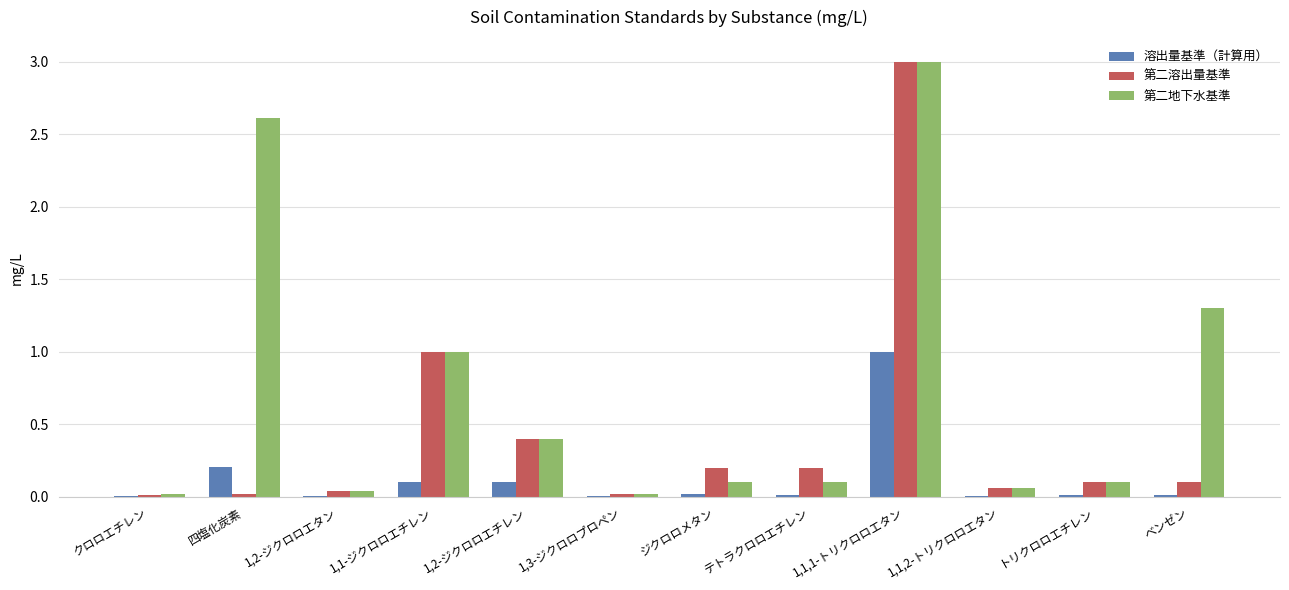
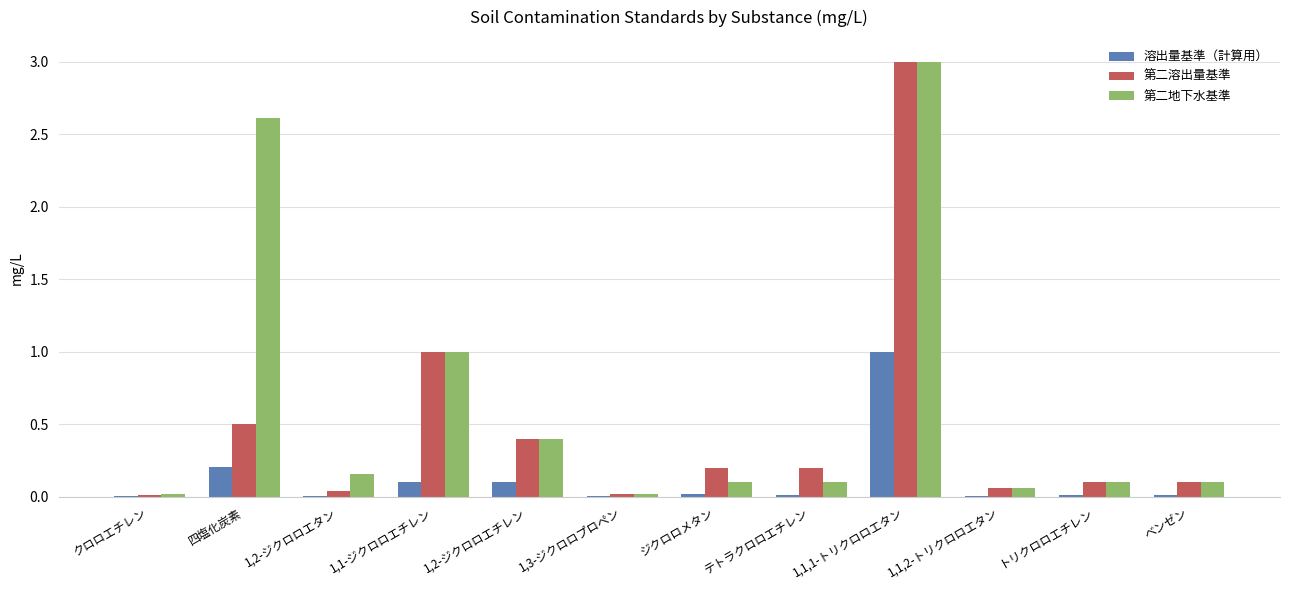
  {
    "溶出量基準（計算用）": {
      "四塩化炭素": 0.20,
      "1,1-ジクロロエチレン": 0.10,
      "1,2-ジクロロエチレン": 0.10,
      "ジクロロメタン": 0.02,
      "1,1,1-トリクロロエタン": 1.00
    },
    "第二溶出量基準": {
-     "四塩化炭素": 0.02,
+     "四塩化炭素": 0.50,
      "1,2-ジクロロエタン": 0.04,
      "1,1-ジクロロエチレン": 1.00,
      "1,2-ジクロロエチレン": 0.40,
      "1,3-ジクロロプロペン": 0.02,
      "ジクロロメタン": 0.20,
      "テトラクロロエチレン": 0.20,
      "1,1,1-トリクロロエタン": 3.00,
      "1,1,2-トリクロロエタン": 0.06,
      "トリクロロエチレン": 0.10,
      "ベンゼン": 0.10
    },
    "第二地下水基準": {
      "クロロエチレン": 0.02,
      "四塩化炭素": 2.61,
-     "1,2-ジクロロエタン": 0.04,
+     "1,2-ジクロロエタン": 0.16,
      "1,1-ジクロロエチレン": 1.00,
      "1,2-ジクロロエチレン": 0.40,
      "1,3-ジクロロプロペン": 0.02,
      "ジクロロメタン": 0.10,
      "テトラクロロエチレン": 0.10,
      "1,1,1-トリクロロエタン": 3.00,
      "1,1,2-トリクロロエタン": 0.06,
      "トリクロロエチレン": 0.10,
-     "ベンゼン": 1.3
+     "ベンゼン": 0.1
    }
  }
